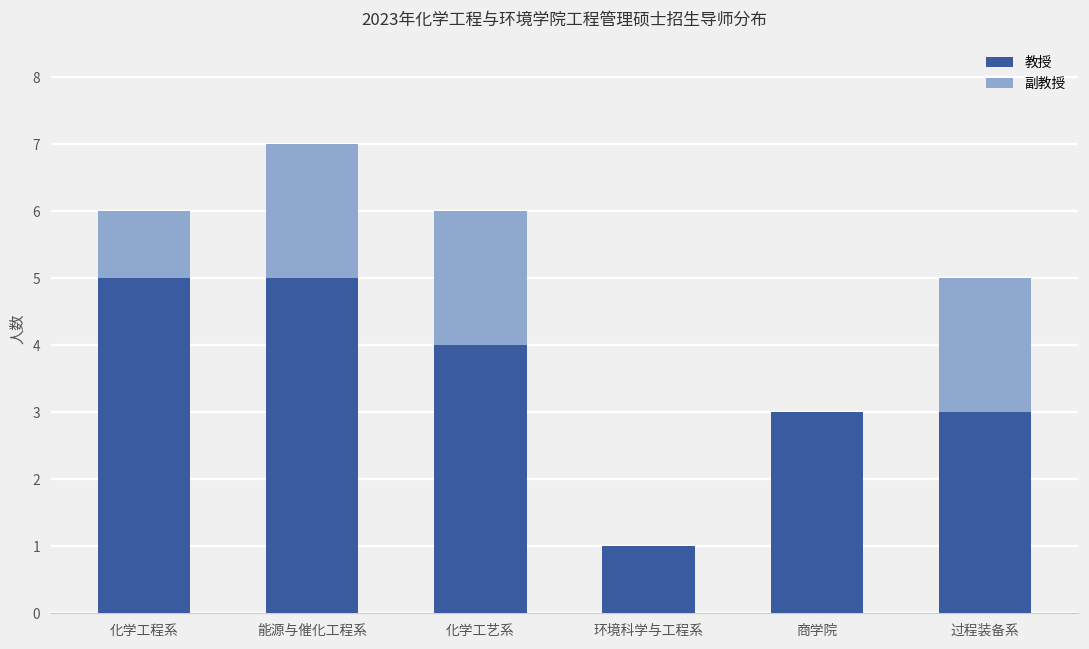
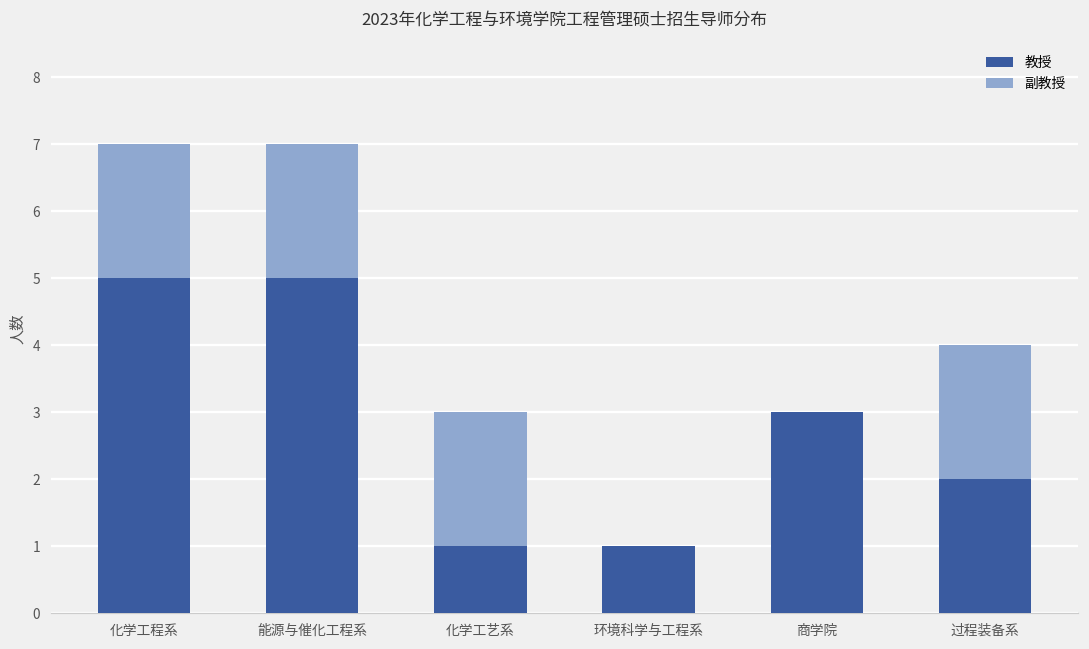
  {
    "教授": {
      "化学工程系": 5,
      "能源与催化工程系": 5,
-     "化学工艺系": 4,
+     "化学工艺系": 1,
      "环境科学与工程系": 1,
      "商学院": 3,
-     "过程装备系": 3
+     "过程装备系": 2
    },
    "副教授": {
-     "化学工程系": 1,
+     "化学工程系": 2,
      "能源与催化工程系": 2,
      "化学工艺系": 2,
      "环境科学与工程系": 0,
      "商学院": 0,
      "过程装备系": 2
    }
  }
